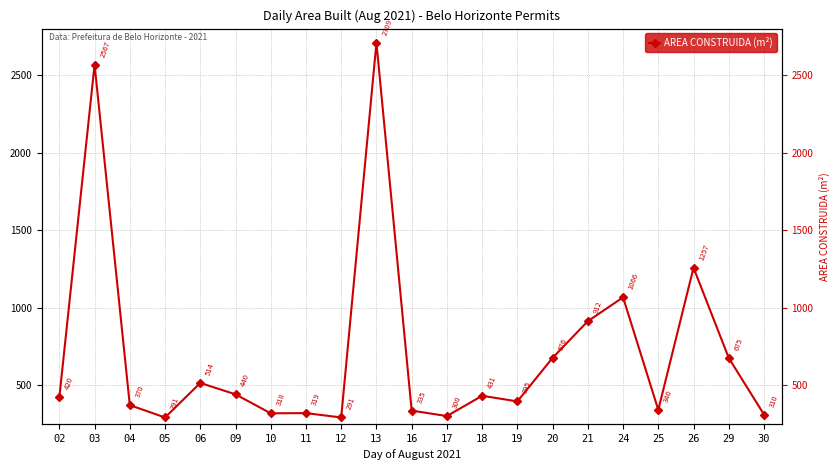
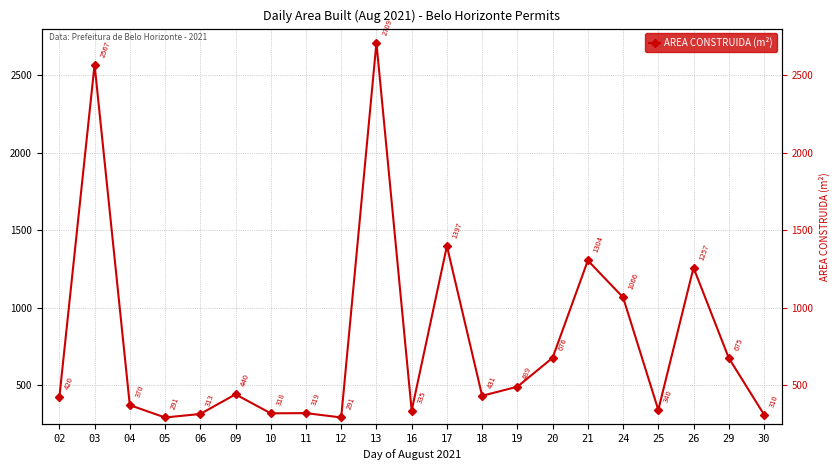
  {
    "02": 420,
    "03": 2567,
    "04": 370,
    "05": 291,
-   "06": 514,
+   "06": 313,
    "09": 440,
    "10": 318,
    "11": 319,
    "12": 291,
    "13": 2709,
    "16": 335,
-   "17": 300,
+   "17": 1397,
    "18": 431,
-   "19": 395,
+   "19": 489,
    "20": 676,
-   "21": 912,
+   "21": 1304,
    "24": 1066,
    "25": 340,
    "26": 1257,
    "29": 675,
    "30": 310
  }
